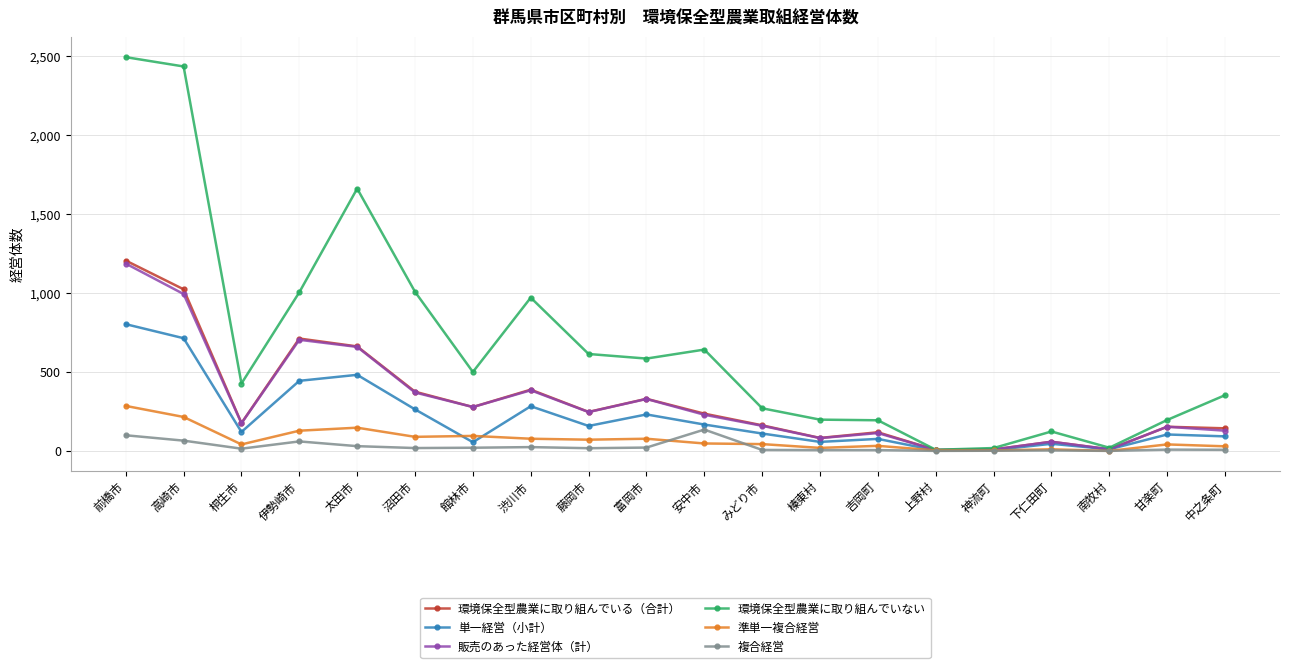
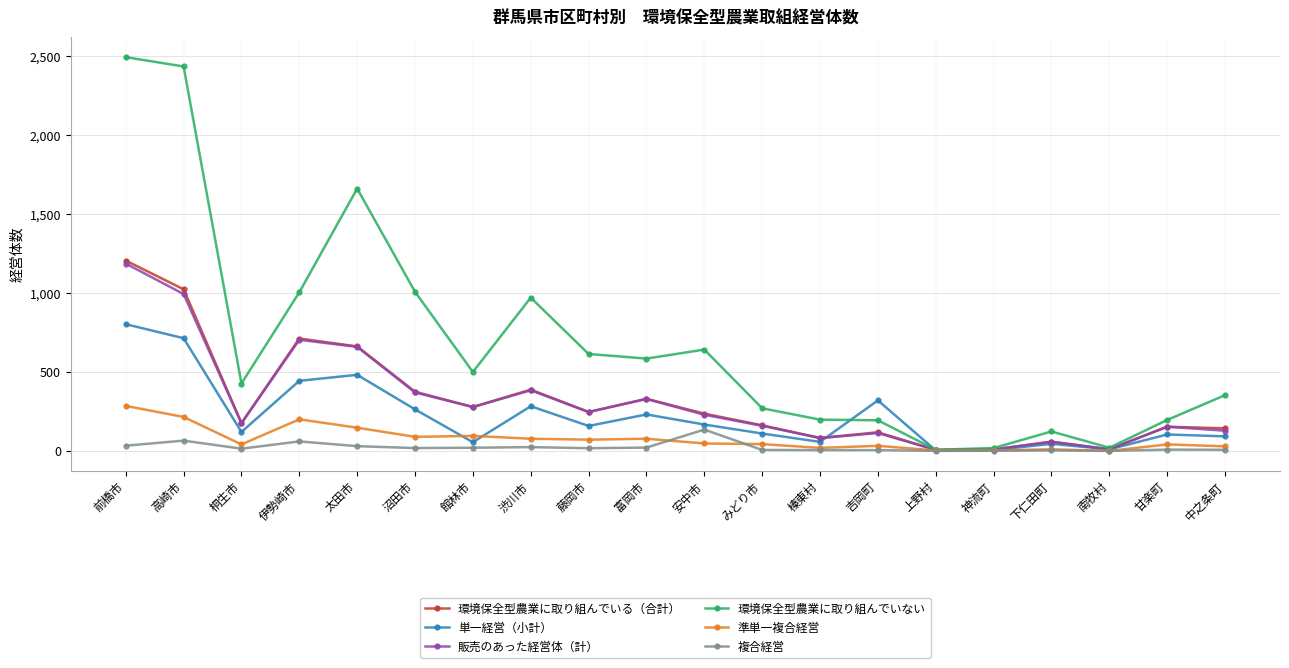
  {
    "環境保全型農業に取り組んでいる（合計）": {
      "前橋市": "1,210",
      "高崎市": "1,020"
    },
    "単一経営（小計）": {
      "前橋市": "800",
      "高崎市": "710",
      "桐生市": "120",
      "伊勢崎市": "440",
      "太田市": "480",
      "沼田市": "260",
      "館林市": "60",
      "渋川市": "280",
      "藤岡市": "160",
      "富岡市": "230",
      "安中市": "170",
      "みどり市": "110",
      "榛東村": "60",
-     "吉岡町": "80",
+     "吉岡町": "320",
      "甘楽町": "100",
      "中之条町": "90"
    },
    "販売のあった経営体（計）": {
      "前橋市": "1,190",
      "高崎市": "990"
    },
    "環境保全型農業に取り組んでいない": {
      "前橋市": "2,500",
      "高崎市": "2,440",
      "桐生市": "430",
      "伊勢崎市": "1,010",
      "太田市": "1,660",
      "沼田市": "1,010",
      "館林市": "500",
      "渋川市": "970",
      "藤岡市": "610",
      "富岡市": "590",
      "安中市": "640",
      "みどり市": "270",
      "榛東村": "200",
      "吉岡町": "190",
      "下仁田町": "120",
      "甘楽町": "200",
      "中之条町": "350"
    },
    "準単一複合経営": {
      "前橋市": "290",
      "高崎市": "220",
      "桐生市": "40",
-     "伊勢崎市": "130",
+     "伊勢崎市": "200",
      "太田市": "150",
      "沼田市": "90",
      "館林市": "100",
      "渋川市": "80",
      "藤岡市": "70",
      "富岡市": "80",
      "安中市": "50",
      "みどり市": "40",
      "吉岡町": "30",
      "甘楽町": "40",
      "中之条町": "30"
    },
    "複合経営": {
-     "前橋市": "100",
+     "前橋市": "30",
      "高崎市": "70",
      "桐生市": "10",
      "伊勢崎市": "60",
      "太田市": "30",
      "沼田市": "20",
      "館林市": "20",
      "渋川市": "20",
      "藤岡市": "20",
      "富岡市": "20",
      "安中市": "140",
      "みどり市": "10",
      "吉岡町": "10",
      "甘楽町": "10",
      "中之条町": "10"
    }
  }
